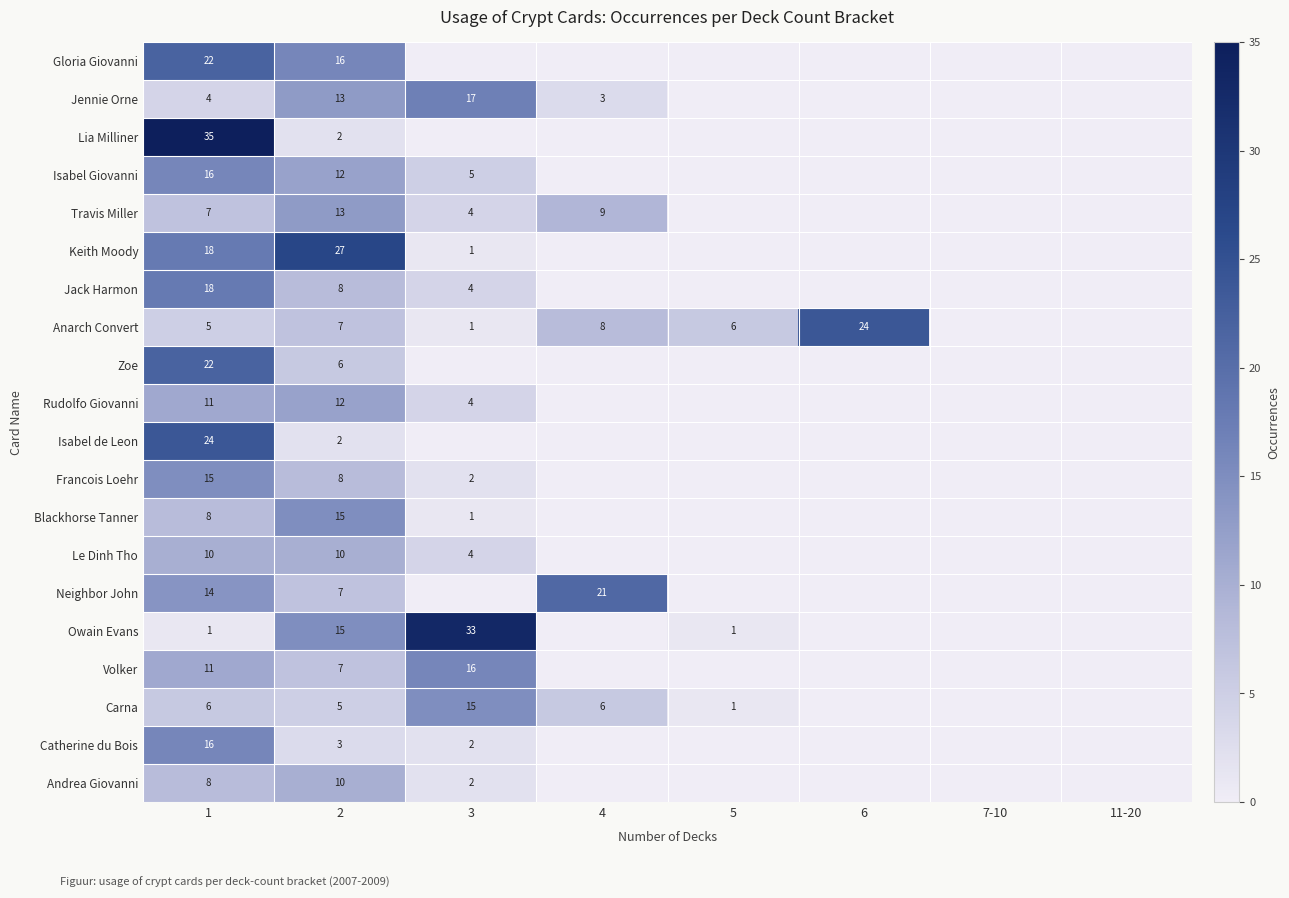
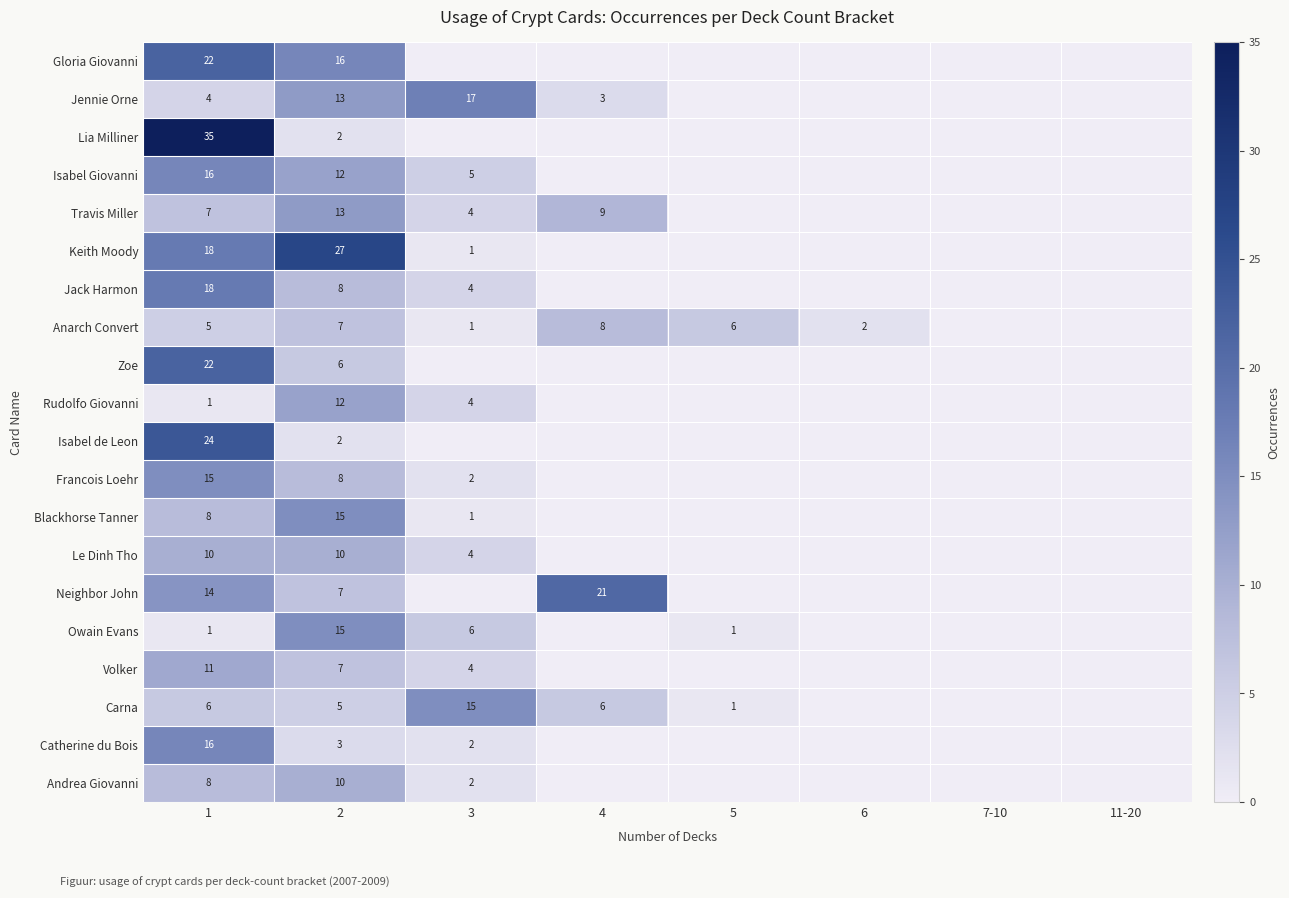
  {
    "Gloria Giovanni": {
      "1": 22,
      "2": 16
    },
    "Jennie Orne": {
      "1": 4,
      "2": 13,
      "3": 17,
      "4": 3
    },
    "Lia Milliner": {
      "1": 35,
      "2": 2
    },
    "Isabel Giovanni": {
      "1": 16,
      "2": 12,
      "3": 5
    },
    "Travis Miller": {
      "1": 7,
      "2": 13,
      "3": 4,
      "4": 9
    },
    "Keith Moody": {
      "1": 18,
      "2": 27,
      "3": 1
    },
    "Jack Harmon": {
      "1": 18,
      "2": 8,
      "3": 4
    },
    "Anarch Convert": {
      "1": 5,
      "2": 7,
      "3": 1,
      "4": 8,
      "5": 6,
-     "6": 24
+     "6": 2
    },
    "Zoe": {
      "1": 22,
      "2": 6
    },
    "Rudolfo Giovanni": {
-     "1": 11,
+     "1": 1,
      "2": 12,
      "3": 4
    },
    "Isabel de Leon": {
      "1": 24,
      "2": 2
    },
    "Francois Loehr": {
      "1": 15,
      "2": 8,
      "3": 2
    },
    "Blackhorse Tanner": {
      "1": 8,
      "2": 15,
      "3": 1
    },
    "Le Dinh Tho": {
      "1": 10,
      "2": 10,
      "3": 4
    },
    "Neighbor John": {
      "1": 14,
      "2": 7,
      "4": 21
    },
    "Owain Evans": {
      "1": 1,
      "2": 15,
-     "3": 33,
+     "3": 6,
      "5": 1
    },
    "Volker": {
      "1": 11,
      "2": 7,
-     "3": 16
+     "3": 4
    },
    "Carna": {
      "1": 6,
      "2": 5,
      "3": 15,
      "4": 6,
      "5": 1
    },
    "Catherine du Bois": {
      "1": 16,
      "2": 3,
      "3": 2
    },
    "Andrea Giovanni": {
      "1": 8,
      "2": 10,
      "3": 2
    }
  }
